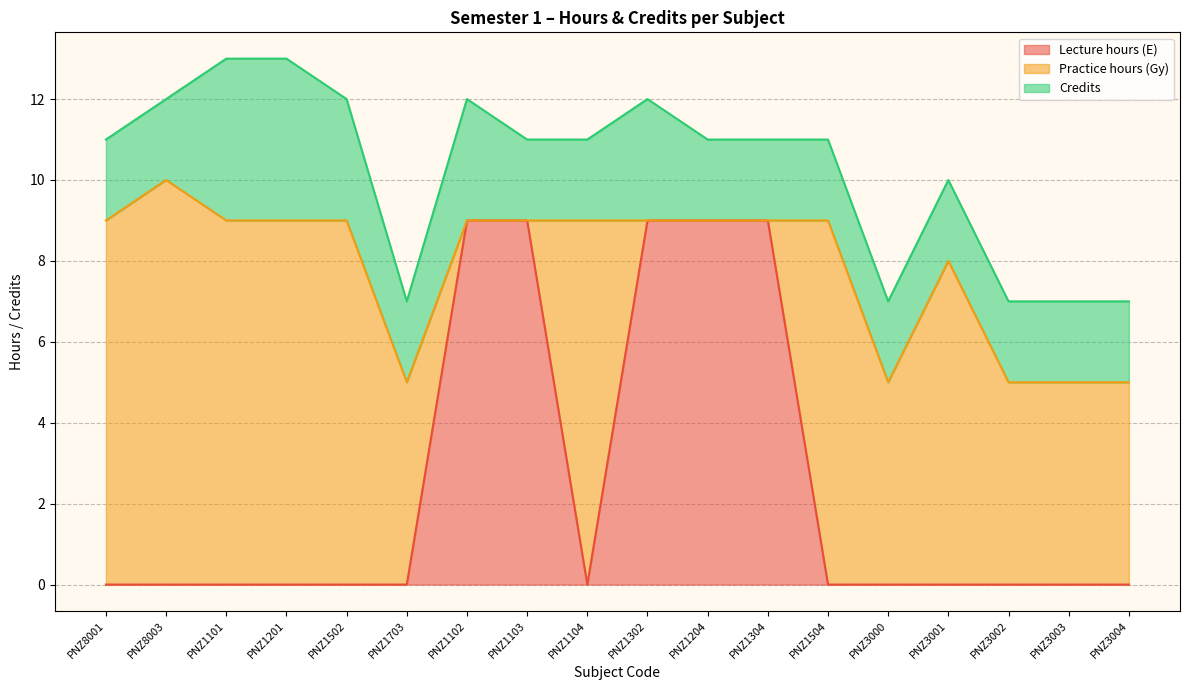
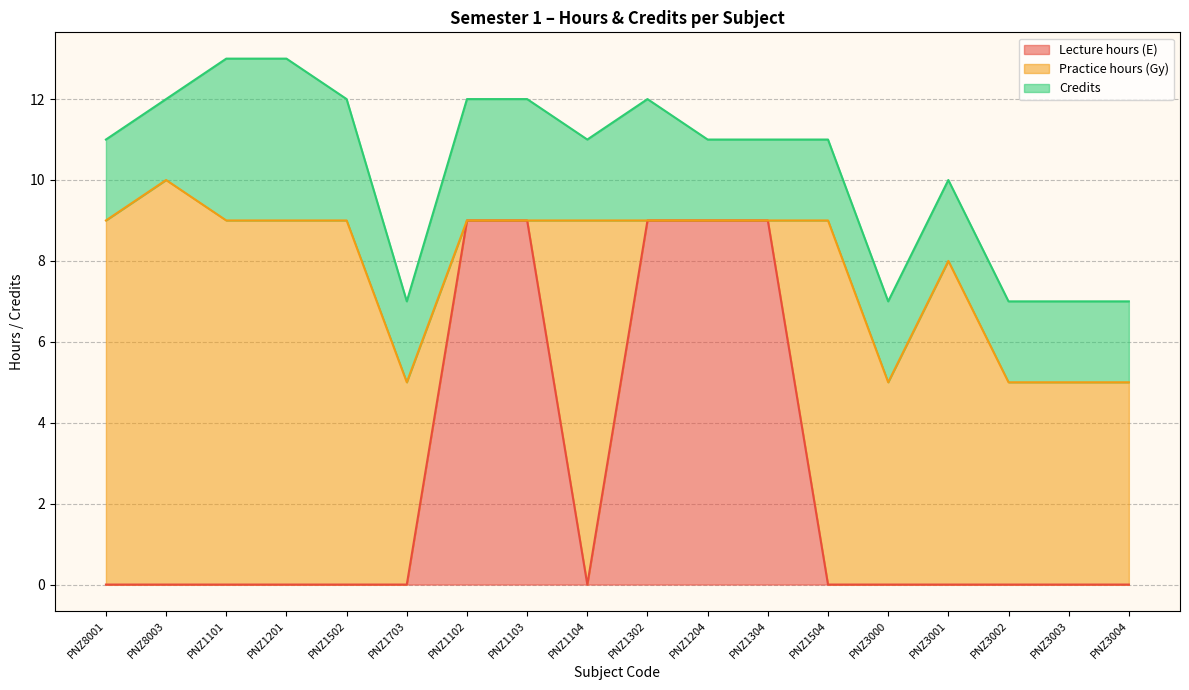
  {
    "Lecture hours (E)": {
      "PNZ8001": 0,
      "PNZ8003": 0,
      "PNZ1101": 0,
      "PNZ1201": 0,
      "PNZ1502": 0,
      "PNZ1703": 0,
      "PNZ1104": 0,
      "PNZ1504": 0,
      "PNZ3000": 0,
      "PNZ3001": 0,
      "PNZ3002": 0,
      "PNZ3003": 0,
      "PNZ3004": 0
    },
    "Practice hours (Gy)": {
      "PNZ8001": 9,
      "PNZ8003": 10,
      "PNZ1101": 9,
      "PNZ1201": 9,
      "PNZ1502": 9,
      "PNZ1703": 5,
      "PNZ1104": 9,
      "PNZ1504": 9,
      "PNZ3000": 5,
      "PNZ3001": 8,
      "PNZ3002": 5,
      "PNZ3003": 5,
      "PNZ3004": 5
    },
    "Credits": {
      "PNZ8001": 2,
      "PNZ8003": 2,
      "PNZ1101": 4,
      "PNZ1201": 4,
      "PNZ1502": 3,
      "PNZ1703": 2,
      "PNZ1102": 3,
-     "PNZ1103": 2,
+     "PNZ1103": 3,
      "PNZ1104": 2,
      "PNZ1302": 3,
      "PNZ1204": 2,
      "PNZ1304": 2,
      "PNZ1504": 2,
      "PNZ3000": 2,
      "PNZ3001": 2,
      "PNZ3002": 2,
      "PNZ3003": 2,
      "PNZ3004": 2
    }
  }
